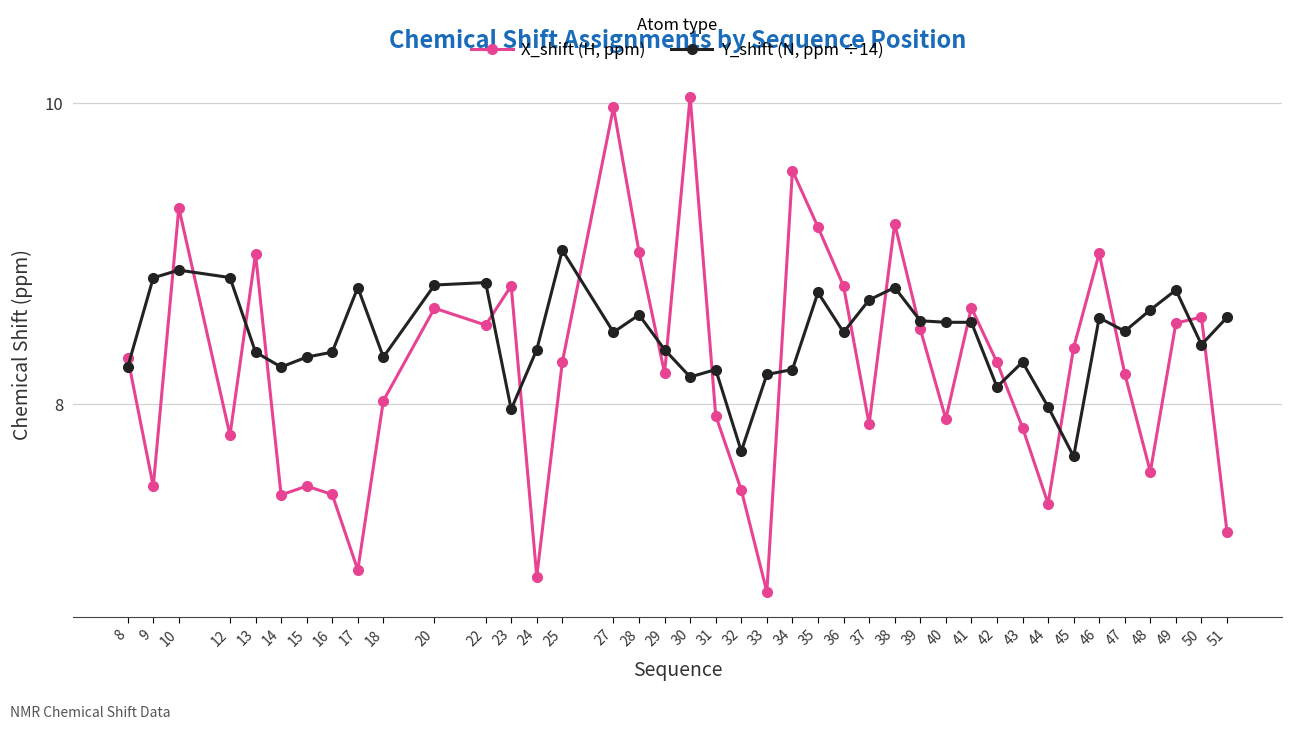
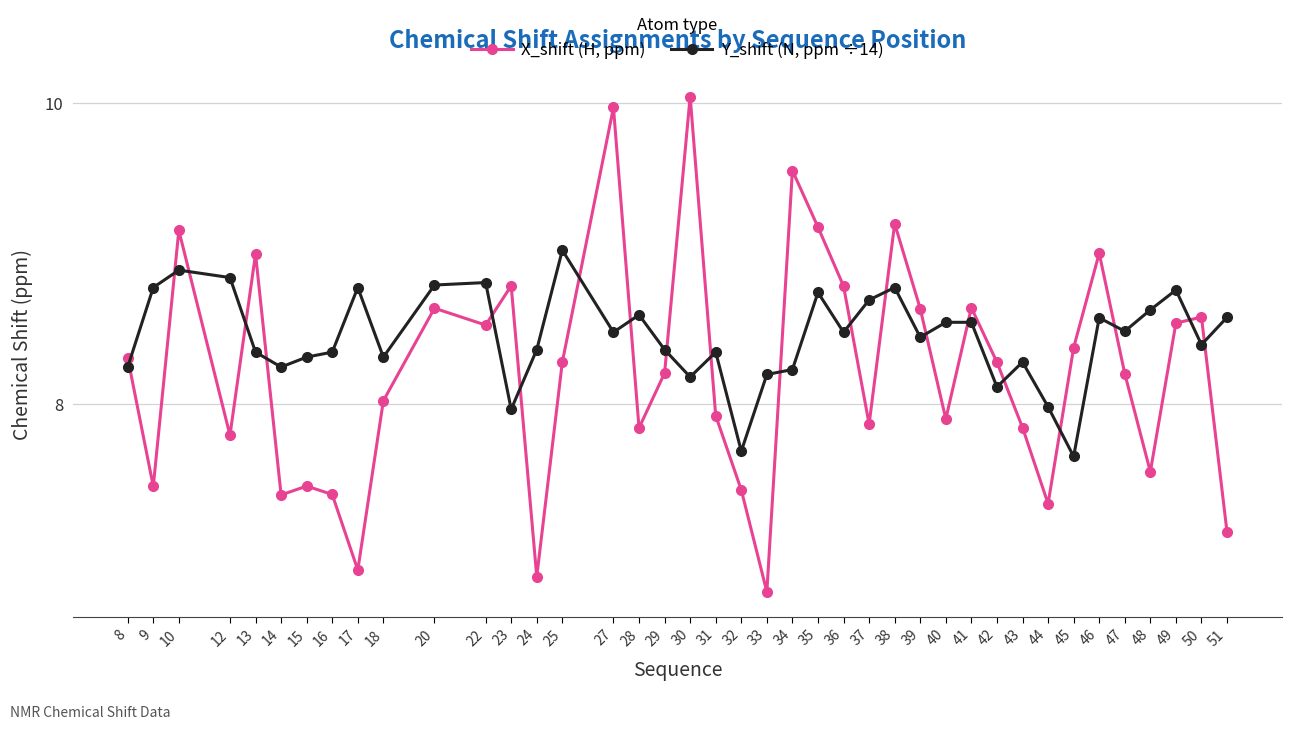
  {
    "X_shift (H, ppm)": {
      "8": 8.31,
      "9": 7.45,
-     "10": 9.30,
+     "10": 9.15,
      "12": 7.79,
      "13": 9.00,
      "14": 7.39,
      "15": 7.45,
      "16": 7.40,
      "17": 6.89,
      "18": 8.02,
      "20": 8.63,
      "22": 8.52,
      "23": 8.78,
      "24": 6.85,
      "25": 8.28,
      "27": 9.97,
-     "28": 9.01,
+     "28": 7.84,
      "29": 8.20,
      "30": 10.04,
      "31": 7.92,
      "32": 7.43,
      "33": 6.75,
      "34": 9.55,
      "35": 9.17,
      "36": 8.78,
      "37": 7.86,
      "38": 9.20,
-     "39": 8.50,
+     "39": 8.63,
      "40": 7.90,
      "41": 8.64,
      "42": 8.28,
      "43": 7.84,
      "44": 7.34,
      "45": 8.37,
      "46": 9.00,
      "47": 8.20,
      "48": 7.55,
      "49": 8.54,
      "50": 8.58,
      "51": 7.15
    },
    "Y_shift (N, ppm ÷14)": {
      "8": 8.24,
-     "9": 8.84,
+     "9": 8.77,
      "10": 8.89,
      "12": 8.84,
      "13": 8.34,
      "14": 8.24,
      "15": 8.31,
      "16": 8.34,
      "17": 8.77,
      "18": 8.31,
      "20": 8.79,
      "22": 8.80,
      "23": 7.96,
      "24": 8.36,
      "25": 9.02,
      "27": 8.47,
      "28": 8.59,
      "29": 8.36,
      "30": 8.18,
-     "31": 8.23,
+     "31": 8.34,
      "32": 7.68,
      "33": 8.19,
      "34": 8.23,
      "35": 8.74,
      "36": 8.47,
      "37": 8.69,
      "38": 8.77,
-     "39": 8.55,
+     "39": 8.44,
      "40": 8.54,
      "41": 8.54,
      "42": 8.11,
      "43": 8.28,
      "44": 7.98,
      "45": 7.65,
      "46": 8.57,
      "47": 8.48,
      "48": 8.62,
      "49": 8.75,
      "50": 8.39,
      "51": 8.57
    }
  }
